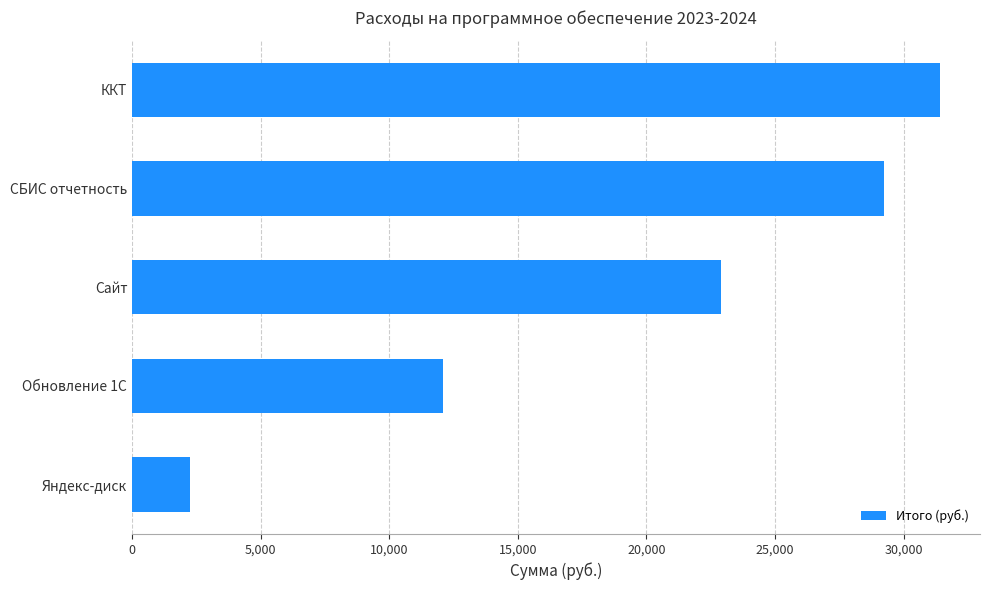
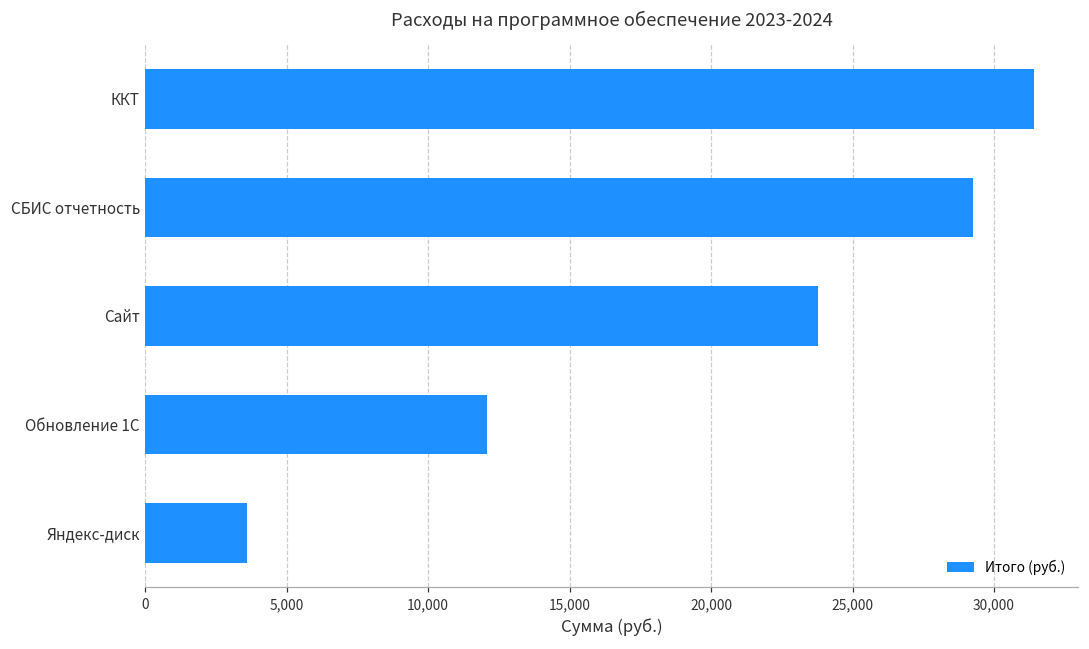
  {
    "ККТ": "31,400",
    "СБИС отчетность": "29,300",
-   "Сайт": "22,900",
+   "Сайт": "23,800",
    "Обновление 1С": "12,100",
-   "Яндекс-диск": "2,200"
+   "Яндекс-диск": "3,600"
  }
